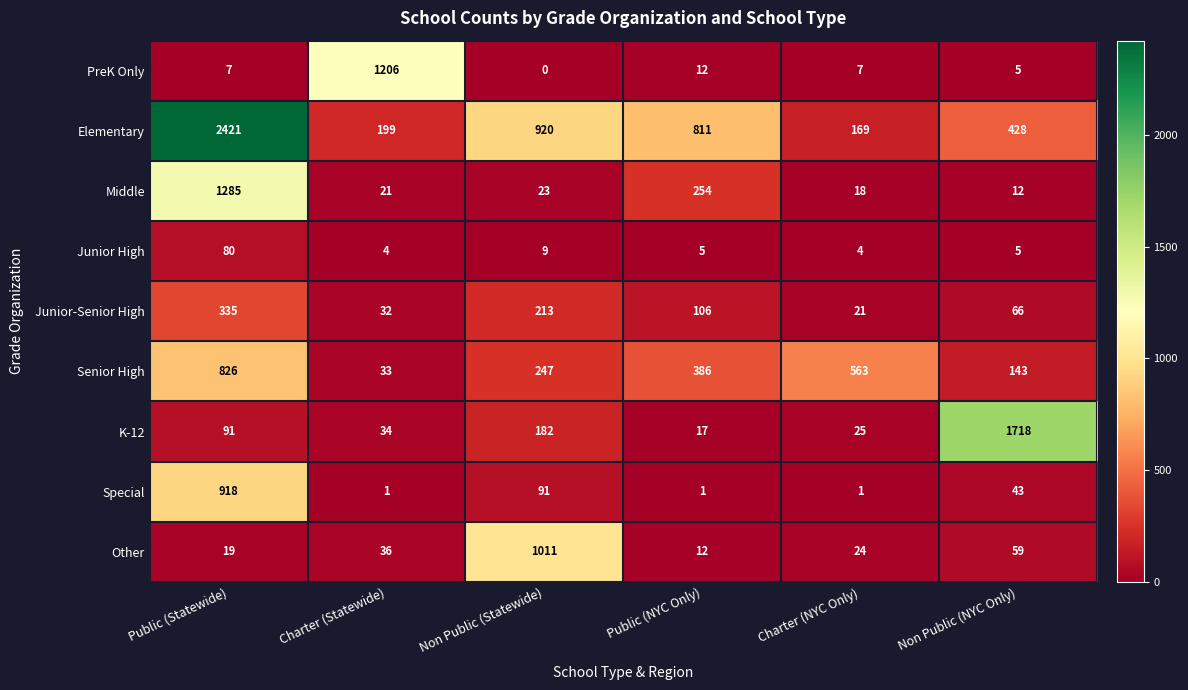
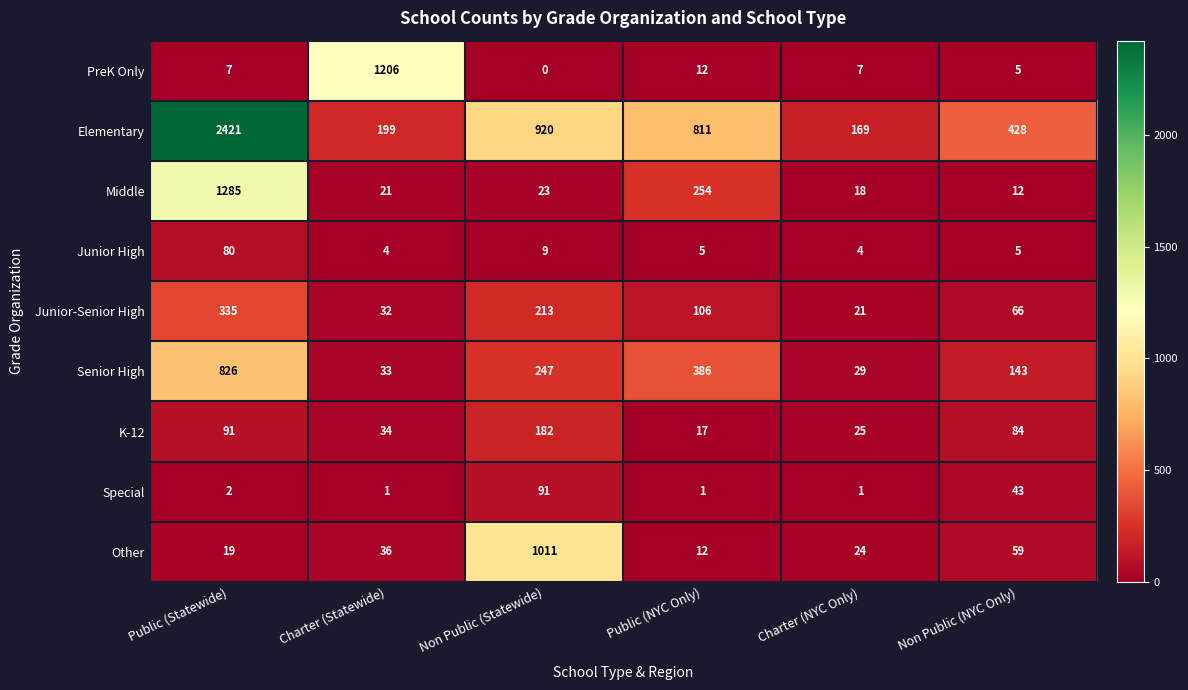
  {
    "PreK Only": {
      "Public (Statewide)": 7,
      "Charter (Statewide)": 1206,
      "Non Public (Statewide)": 0,
      "Public (NYC Only)": 12,
      "Charter (NYC Only)": 7,
      "Non Public (NYC Only)": 5
    },
    "Elementary": {
      "Public (Statewide)": 2421,
      "Charter (Statewide)": 199,
      "Non Public (Statewide)": 920,
      "Public (NYC Only)": 811,
      "Charter (NYC Only)": 169,
      "Non Public (NYC Only)": 428
    },
    "Middle": {
      "Public (Statewide)": 1285,
      "Charter (Statewide)": 21,
      "Non Public (Statewide)": 23,
      "Public (NYC Only)": 254,
      "Charter (NYC Only)": 18,
      "Non Public (NYC Only)": 12
    },
    "Junior High": {
      "Public (Statewide)": 80,
      "Charter (Statewide)": 4,
      "Non Public (Statewide)": 9,
      "Public (NYC Only)": 5,
      "Charter (NYC Only)": 4,
      "Non Public (NYC Only)": 5
    },
    "Junior-Senior High": {
      "Public (Statewide)": 335,
      "Charter (Statewide)": 32,
      "Non Public (Statewide)": 213,
      "Public (NYC Only)": 106,
      "Charter (NYC Only)": 21,
      "Non Public (NYC Only)": 66
    },
    "Senior High": {
      "Public (Statewide)": 826,
      "Charter (Statewide)": 33,
      "Non Public (Statewide)": 247,
      "Public (NYC Only)": 386,
-     "Charter (NYC Only)": 563,
+     "Charter (NYC Only)": 29,
      "Non Public (NYC Only)": 143
    },
    "K-12": {
      "Public (Statewide)": 91,
      "Charter (Statewide)": 34,
      "Non Public (Statewide)": 182,
      "Public (NYC Only)": 17,
      "Charter (NYC Only)": 25,
-     "Non Public (NYC Only)": 1718
+     "Non Public (NYC Only)": 84
    },
    "Special": {
-     "Public (Statewide)": 918,
+     "Public (Statewide)": 2,
      "Charter (Statewide)": 1,
      "Non Public (Statewide)": 91,
      "Public (NYC Only)": 1,
      "Charter (NYC Only)": 1,
      "Non Public (NYC Only)": 43
    },
    "Other": {
      "Public (Statewide)": 19,
      "Charter (Statewide)": 36,
      "Non Public (Statewide)": 1011,
      "Public (NYC Only)": 12,
      "Charter (NYC Only)": 24,
      "Non Public (NYC Only)": 59
    }
  }
